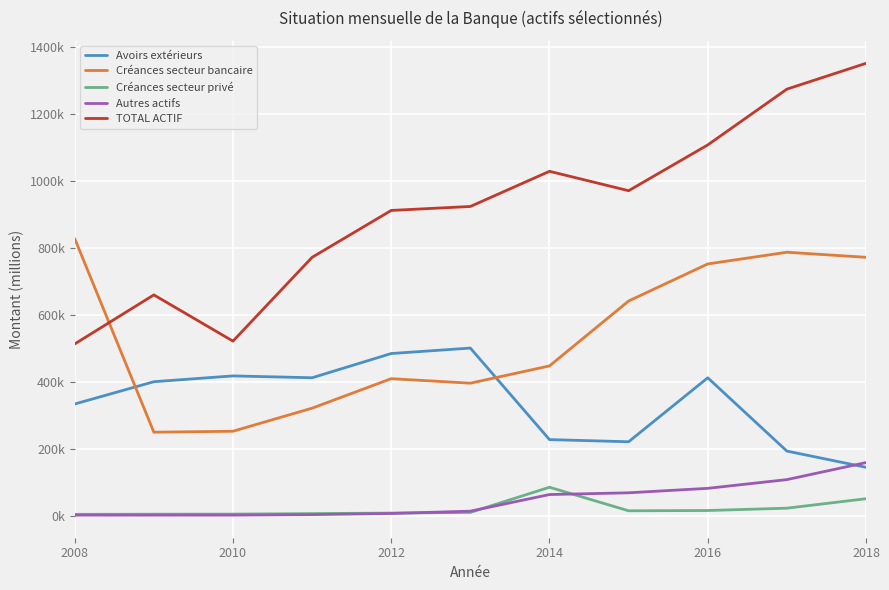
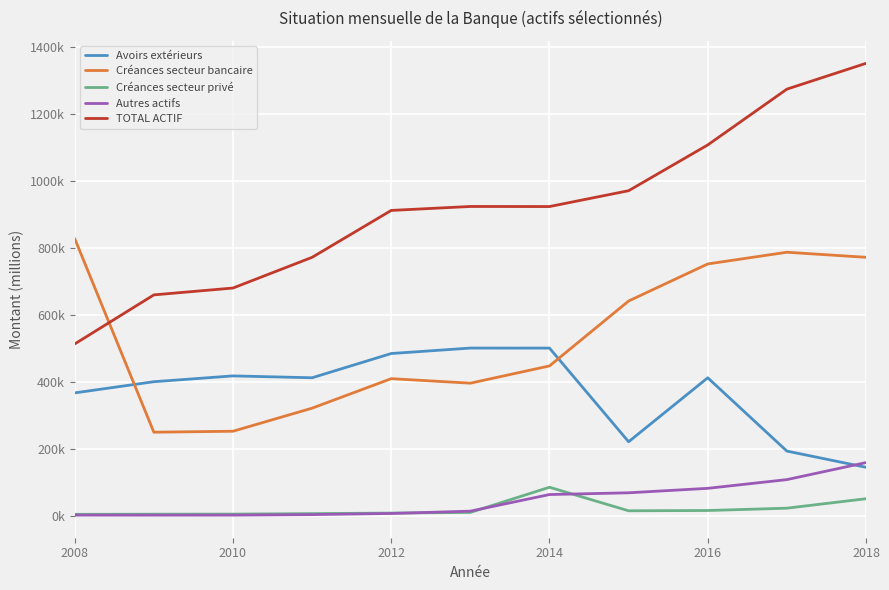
  {
    "Avoirs extérieurs": {
-     "2008": 330000,
+     "2008": 370000,
      "2010": 420000,
      "2012": 490000,
-     "2014": 230000,
+     "2014": 500000,
      "2016": 410000,
      "2018": 150000
    },
    "Créances secteur bancaire": {
      "2008": 830000,
      "2010": 250000,
      "2012": 410000,
      "2014": 450000,
      "2016": 750000,
      "2018": 770000
    },
    "Créances secteur privé": {
      "2014": 90000,
      "2016": 20000,
      "2018": 50000
    },
    "Autres actifs": {
      "2014": 60000,
      "2016": 80000,
      "2018": 160000
    },
    "TOTAL ACTIF": {
      "2008": 510000,
-     "2010": 520000,
+     "2010": 680000,
      "2012": 910000,
-     "2014": 1030000,
+     "2014": 920000,
      "2016": 1110000,
      "2018": 1350000
    }
  }
